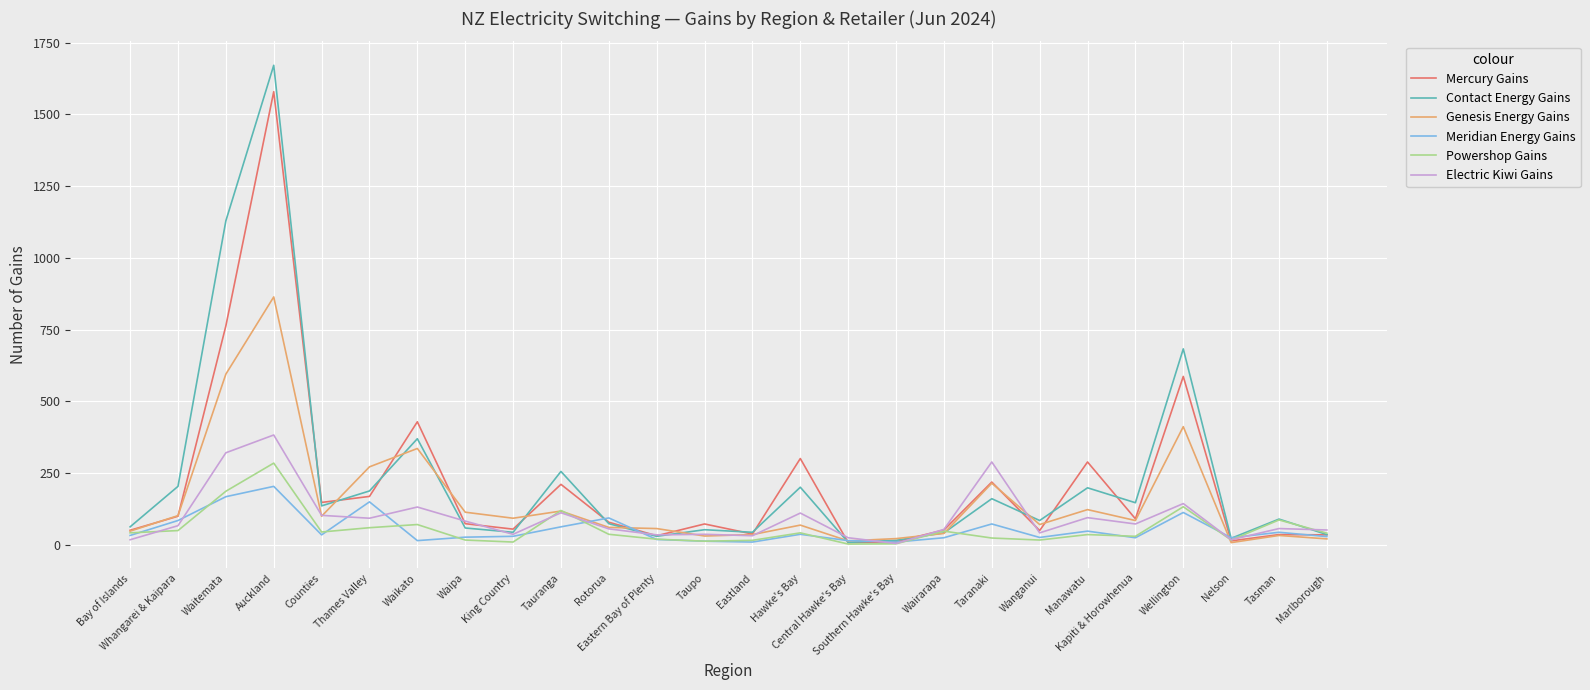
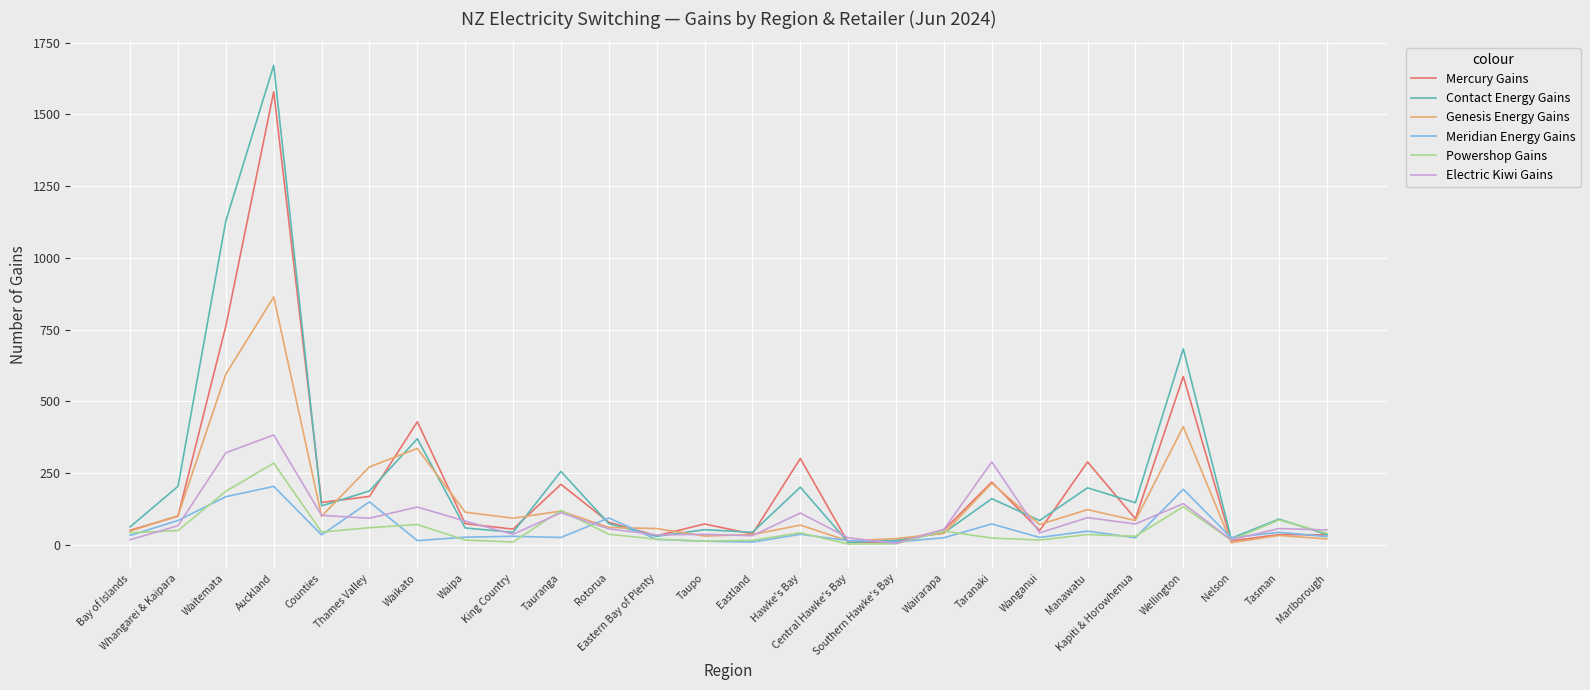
  {
    "Contact Energy Gains": {
      "Bay of Islands": 60,
      "Whangarei & Kaipara": 200,
      "Waitemata": 1130,
      "Auckland": 1670,
      "Counties": 140,
      "Thames Valley": 190,
      "Waikato": 370,
      "Waipa": 60,
      "Tauranga": 260,
      "Taupo": 50,
      "Hawke's Bay": 200,
      "Taranaki": 160,
      "Wanganui": 90,
      "Manawatu": 200,
      "Kapiti & Horowhenua": 150,
      "Wellington": 680
    },
    "Meridian Energy Gains": {
      "Whangarei & Kaipara": 90,
      "Waitemata": 170,
      "Auckland": 200,
      "Counties": 40,
      "Thames Valley": 150,
      "Waikato": 20,
      "Waipa": 30,
-     "Tauranga": 60,
+     "Tauranga": 30,
      "Rotorua": 90,
      "Wairarapa": 30,
      "Taranaki": 70,
      "Manawatu": 50,
-     "Wellington": 110
+     "Wellington": 190
    },
    "Powershop Gains": {
      "Whangarei & Kaipara": 50,
      "Waitemata": 190,
      "Auckland": 290,
      "Counties": 50,
      "Thames Valley": 60,
      "Waikato": 70,
      "Waipa": 20,
      "King Country": 10,
      "Rotorua": 40,
      "Taranaki": 20,
      "Manawatu": 40,
      "Wellington": 130
    },
    "Electric Kiwi Gains": {
      "Bay of Islands": 20,
      "Whangarei & Kaipara": 70,
      "Waitemata": 320,
      "Auckland": 380,
      "Thames Valley": 90,
      "Waikato": 130,
      "Waipa": 80,
      "Hawke's Bay": 110,
      "Central Hawke's Bay": 30,
      "Taranaki": 290,
      "Manawatu": 100,
      "Kapiti & Horowhenua": 70,
      "Wellington": 140,
      "Tasman": 60,
      "Marlborough": 50
    }
  }
